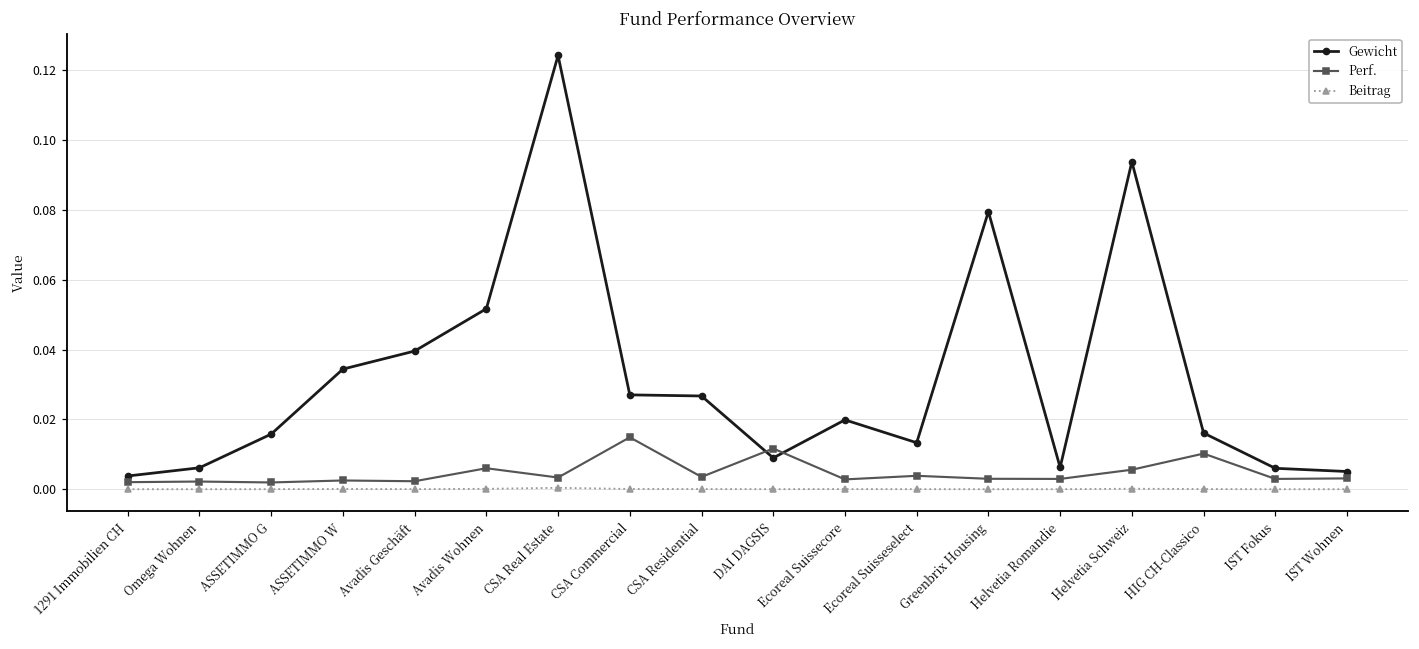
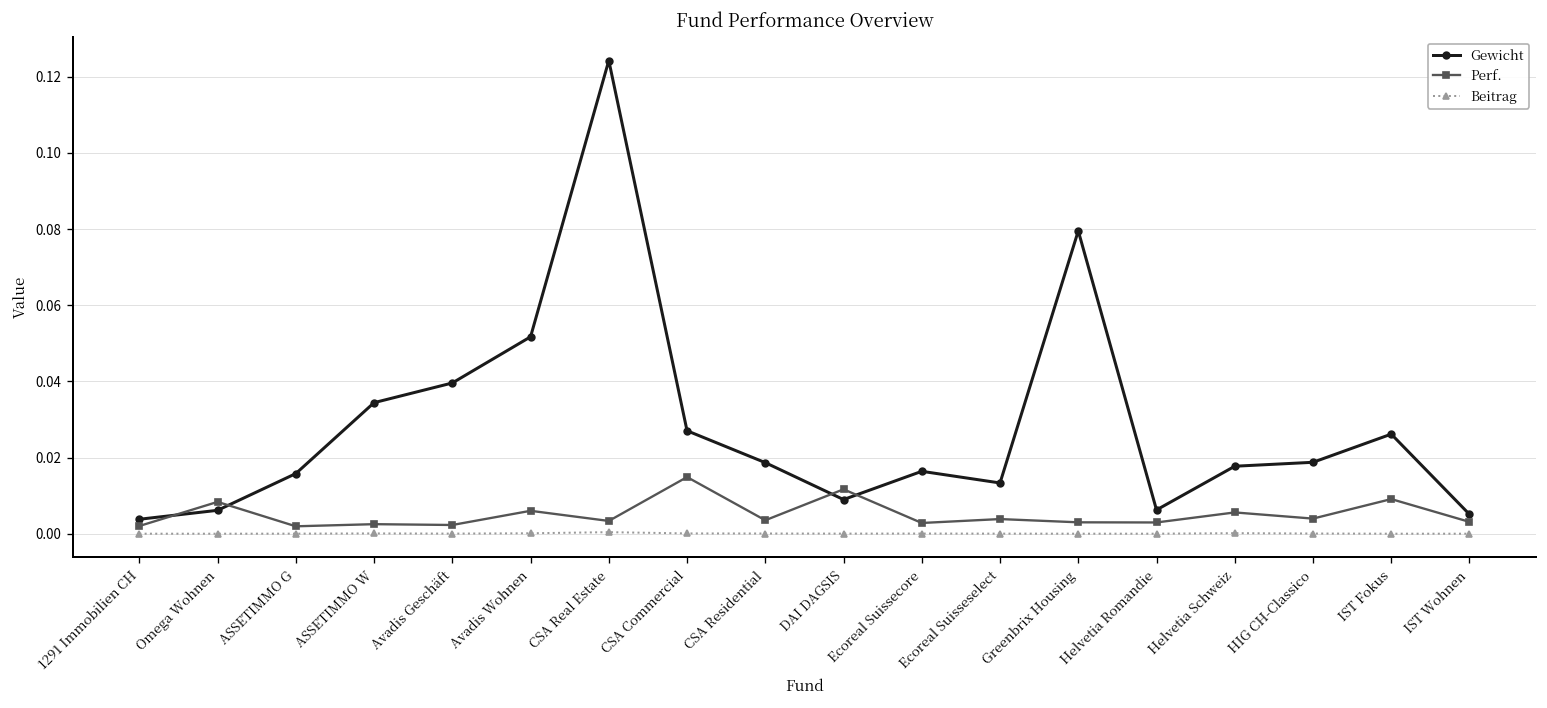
  {
    "Gewicht": {
      "1291 Immobilien CH": 0.004,
      "Omega Wohnen": 0.006,
      "ASSETIMMO G": 0.016,
      "ASSETIMMO W": 0.034,
      "Avadis Geschäft": 0.040,
      "Avadis Wohnen": 0.052,
      "CSA Real Estate": 0.124,
      "CSA Commercial": 0.027,
-     "CSA Residential": 0.027,
+     "CSA Residential": 0.019,
      "DAI DAGSIS": 0.009,
-     "Ecoreal Suissecore": 0.020,
+     "Ecoreal Suissecore": 0.016,
      "Ecoreal Suisseselect": 0.013,
      "Greenbrix Housing": 0.080,
      "Helvetia Romandie": 0.006,
-     "Helvetia Schweiz": 0.094,
-     "HIG CH-Classico": 0.016,
-     "IST Fokus": 0.006,
+     "Helvetia Schweiz": 0.018,
+     "HIG CH-Classico": 0.019,
+     "IST Fokus": 0.026,
      "IST Wohnen": 0.005
    },
    "Perf.": {
      "1291 Immobilien CH": 0.002,
-     "Omega Wohnen": 0.002,
+     "Omega Wohnen": 0.008,
      "ASSETIMMO G": 0.002,
      "ASSETIMMO W": 0.003,
      "Avadis Geschäft": 0.002,
      "Avadis Wohnen": 0.006,
      "CSA Real Estate": 0.003,
      "CSA Commercial": 0.015,
      "CSA Residential": 0.004,
      "DAI DAGSIS": 0.012,
      "Ecoreal Suissecore": 0.003,
      "Ecoreal Suisseselect": 0.004,
      "Greenbrix Housing": 0.003,
      "Helvetia Romandie": 0.003,
      "Helvetia Schweiz": 0.006,
-     "HIG CH-Classico": 0.010,
-     "IST Fokus": 0.003,
+     "HIG CH-Classico": 0.004,
+     "IST Fokus": 0.009,
      "IST Wohnen": 0.003
    },
    "Beitrag": {
      "1291 Immobilien CH": 0.000,
      "Omega Wohnen": 0.000,
      "ASSETIMMO G": 0.000,
      "ASSETIMMO W": 0.000,
      "Avadis Geschäft": 0.000,
      "Avadis Wohnen": 0.000,
      "CSA Real Estate": 0.000,
      "CSA Commercial": 0.000,
      "CSA Residential": 0.000,
      "DAI DAGSIS": 0.000,
      "Ecoreal Suissecore": 0.000,
      "Ecoreal Suisseselect": 0.000,
      "Greenbrix Housing": 0.000,
      "Helvetia Romandie": 0.000,
      "Helvetia Schweiz": 0.000,
      "HIG CH-Classico": 0.000,
      "IST Fokus": 0.000,
      "IST Wohnen": 0.000
    }
  }
